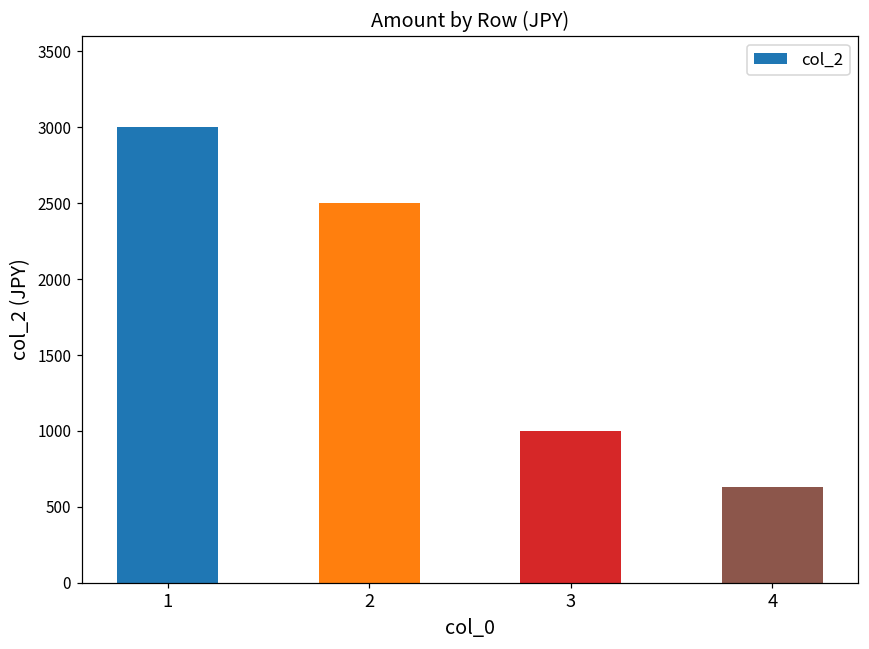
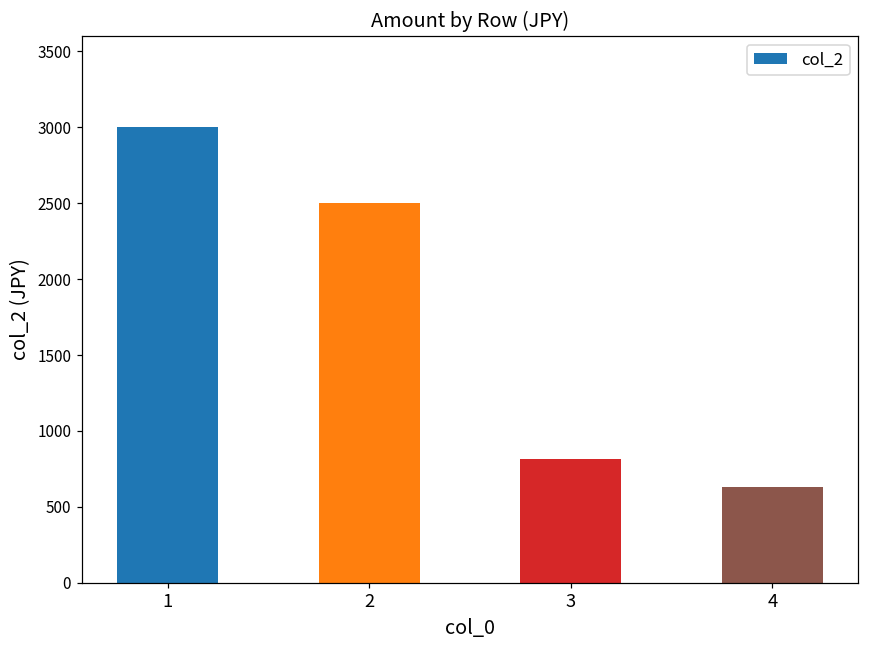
  {
    "1": 3000,
    "2": 2500,
-   "3": 1000,
+   "3": 810,
    "4": 630
  }
